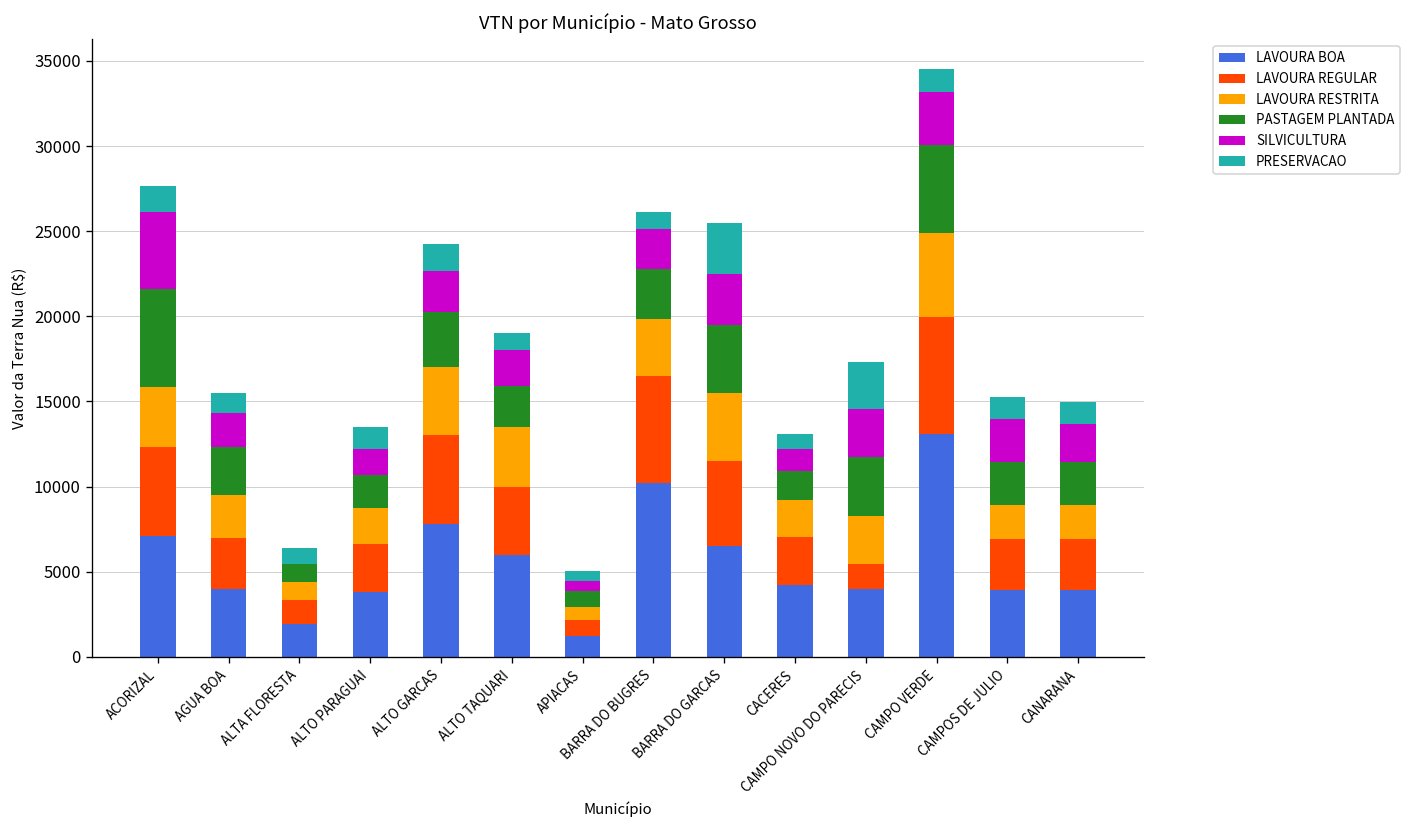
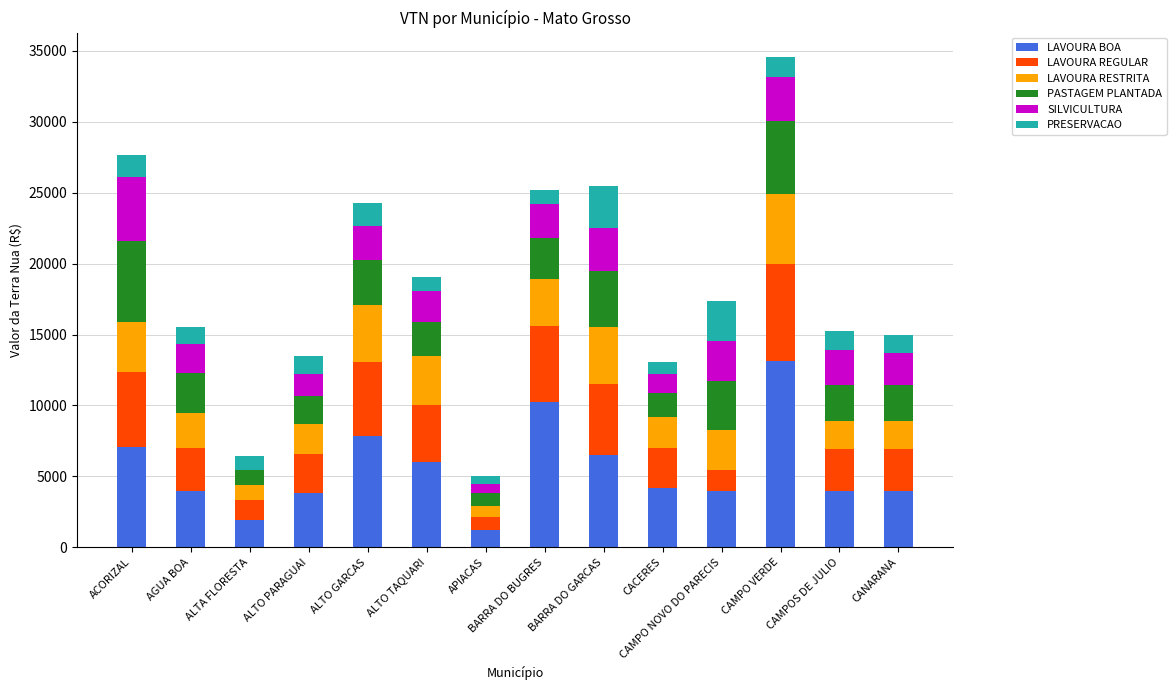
  {
    "LAVOURA BOA": {
      "ACORIZAL": 7100,
      "AGUA BOA": 4000,
      "ALTA FLORESTA": 1900,
      "ALTO PARAGUAI": 3800,
      "ALTO GARCAS": 7800,
      "ALTO TAQUARI": 6000,
      "APIACAS": 1200,
      "BARRA DO BUGRES": 10200,
      "BARRA DO GARCAS": 6500,
      "CACERES": 4200,
      "CAMPO NOVO DO PARECIS": 4000,
      "CAMPO VERDE": 13100,
      "CAMPOS DE JULIO": 3900,
      "CANARANA": 3900
    },
    "LAVOURA REGULAR": {
      "ACORIZAL": 5300,
      "AGUA BOA": 3000,
      "ALTA FLORESTA": 1400,
      "ALTO PARAGUAI": 2800,
      "ALTO GARCAS": 5200,
      "ALTO TAQUARI": 4000,
      "APIACAS": 1000,
-     "BARRA DO BUGRES": 6300,
+     "BARRA DO BUGRES": 5400,
      "BARRA DO GARCAS": 5000,
      "CACERES": 2800,
      "CAMPO NOVO DO PARECIS": 1400,
      "CAMPO VERDE": 6900,
      "CAMPOS DE JULIO": 3000,
      "CANARANA": 3000
    },
    "LAVOURA RESTRITA": {
      "ACORIZAL": 3500,
      "AGUA BOA": 2500,
      "ALTA FLORESTA": 1100,
      "ALTO PARAGUAI": 2100,
      "ALTO GARCAS": 4000,
      "ALTO TAQUARI": 3500,
      "APIACAS": 800,
      "BARRA DO BUGRES": 3400,
      "BARRA DO GARCAS": 4000,
      "CACERES": 2200,
      "CAMPO NOVO DO PARECIS": 2800,
      "CAMPO VERDE": 4900,
      "CAMPOS DE JULIO": 2000,
      "CANARANA": 2000
    },
    "PASTAGEM PLANTADA": {
      "ACORIZAL": 5800,
      "AGUA BOA": 2800,
      "ALTA FLORESTA": 1100,
      "ALTO PARAGUAI": 2000,
      "ALTO GARCAS": 3200,
      "ALTO TAQUARI": 2400,
      "APIACAS": 1000,
      "BARRA DO BUGRES": 2900,
      "BARRA DO GARCAS": 4000,
      "CACERES": 1700,
      "CAMPO NOVO DO PARECIS": 3500,
      "CAMPO VERDE": 5200,
      "CAMPOS DE JULIO": 2500,
      "CANARANA": 2500
    },
    "SILVICULTURA": {
      "ACORIZAL": 4500,
      "AGUA BOA": 2000,
      "ALTA FLORESTA": 0,
      "ALTO PARAGUAI": 1600,
      "ALTO GARCAS": 2400,
      "ALTO TAQUARI": 2100,
      "APIACAS": 600,
      "BARRA DO BUGRES": 2400,
      "BARRA DO GARCAS": 3000,
      "CACERES": 1300,
      "CAMPO NOVO DO PARECIS": 2800,
      "CAMPO VERDE": 3100,
      "CAMPOS DE JULIO": 2500,
      "CANARANA": 2300
    },
    "PRESERVACAO": {
      "ACORIZAL": 1500,
      "AGUA BOA": 1200,
      "ALTA FLORESTA": 1000,
      "ALTO PARAGUAI": 1300,
      "ALTO GARCAS": 1600,
      "ALTO TAQUARI": 1000,
      "APIACAS": 600,
      "BARRA DO BUGRES": 1000,
      "BARRA DO GARCAS": 3000,
      "CACERES": 900,
      "CAMPO NOVO DO PARECIS": 2800,
      "CAMPO VERDE": 1400,
      "CAMPOS DE JULIO": 1300,
      "CANARANA": 1300
    }
  }
